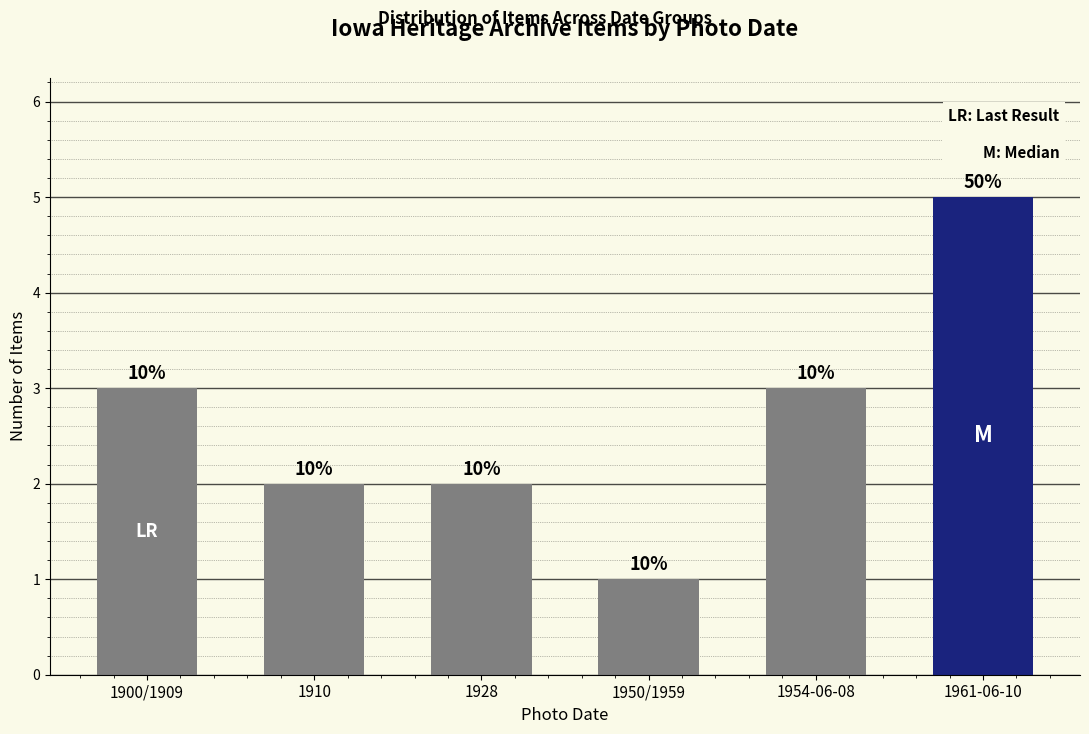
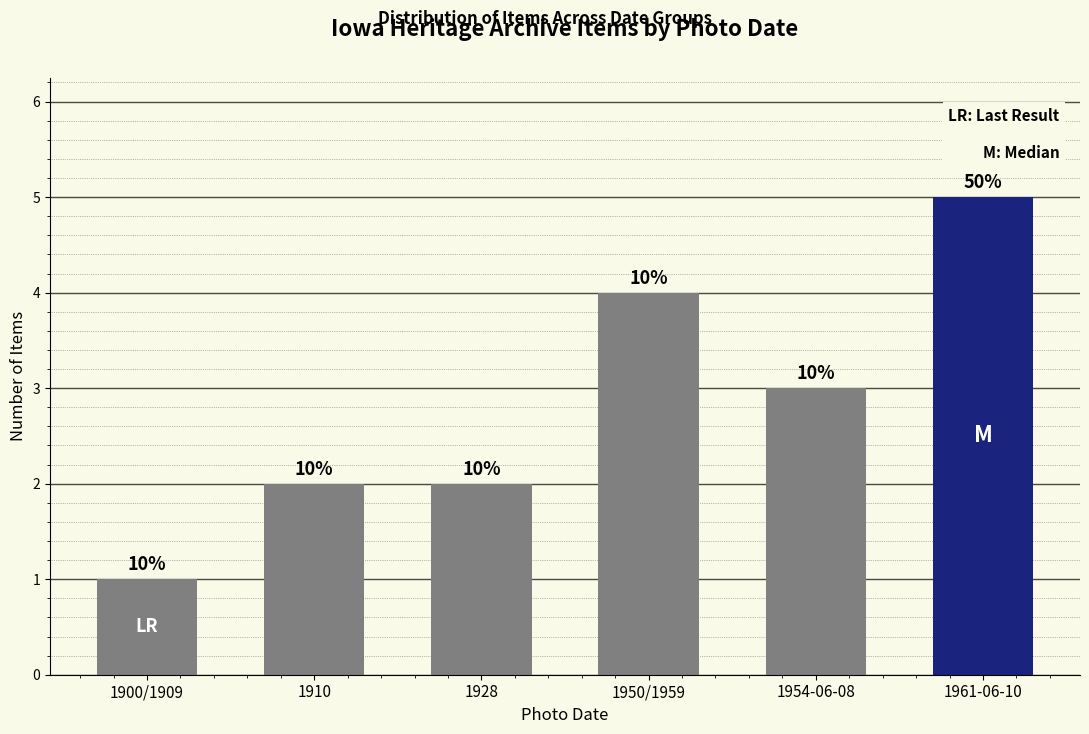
  {
-   "1900/1909": 3,
-   "1950/1959": 1
+   "1900/1909": 1,
+   "1950/1959": 4
  }
